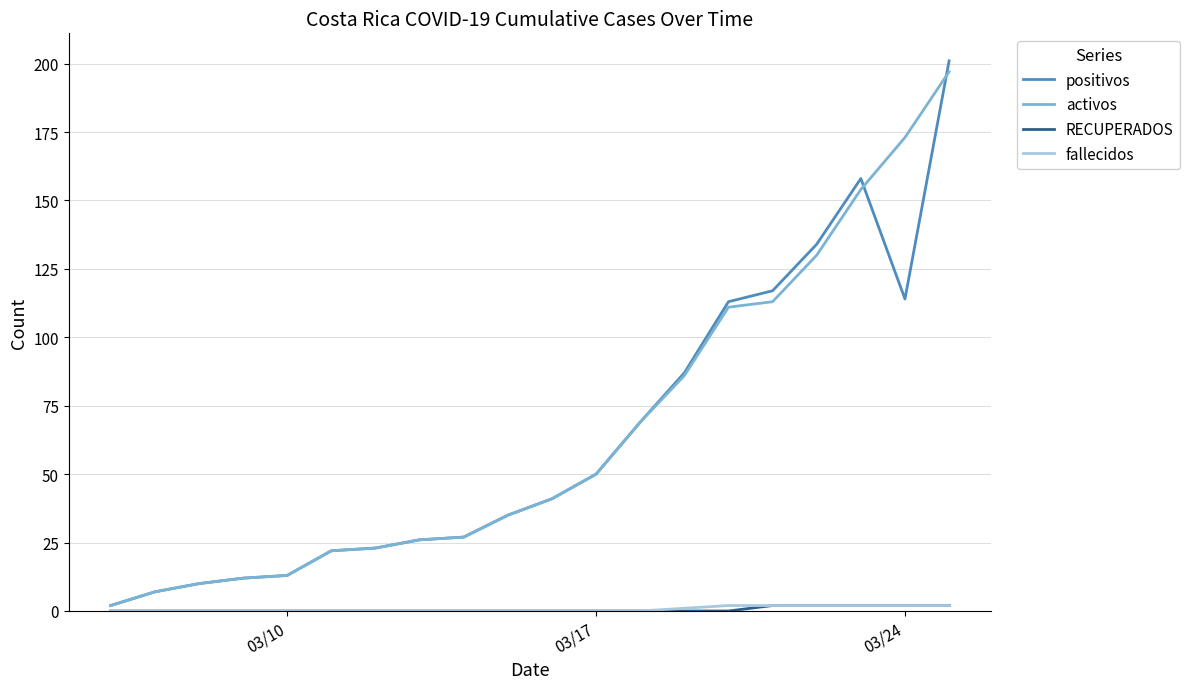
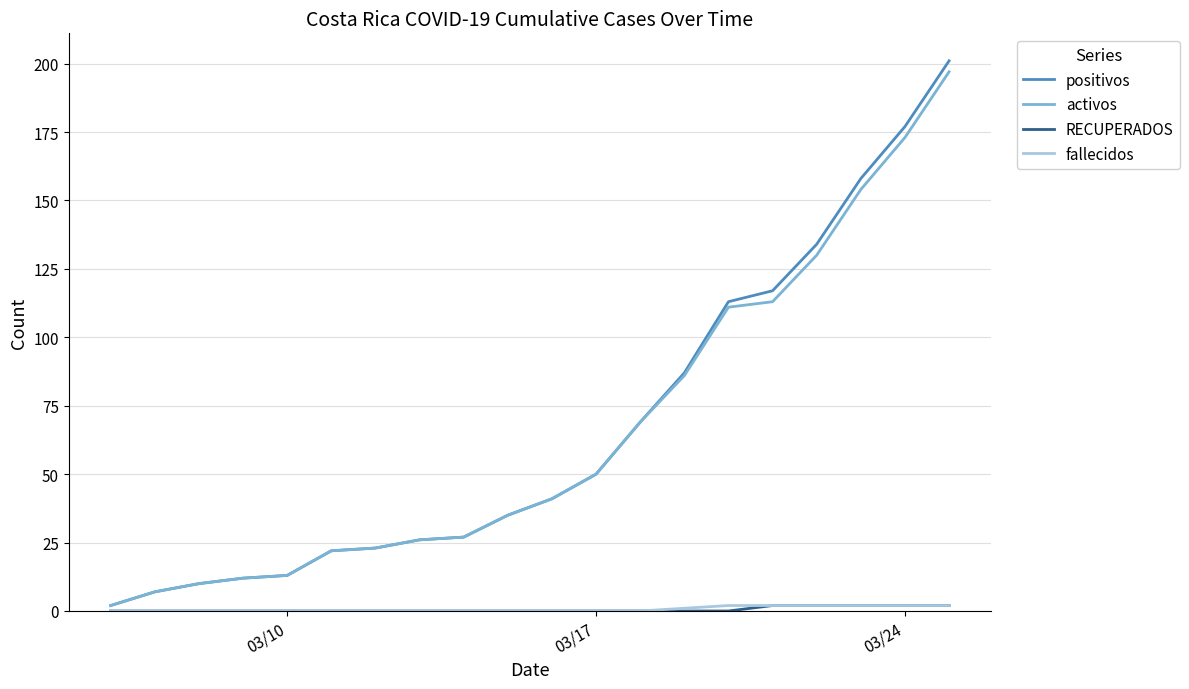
  {
    "positivos": {
-     "03/24": 114
+     "03/24": 177
    }
  }
